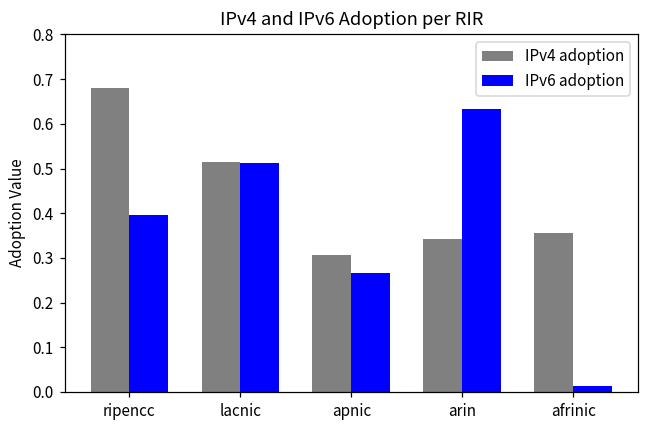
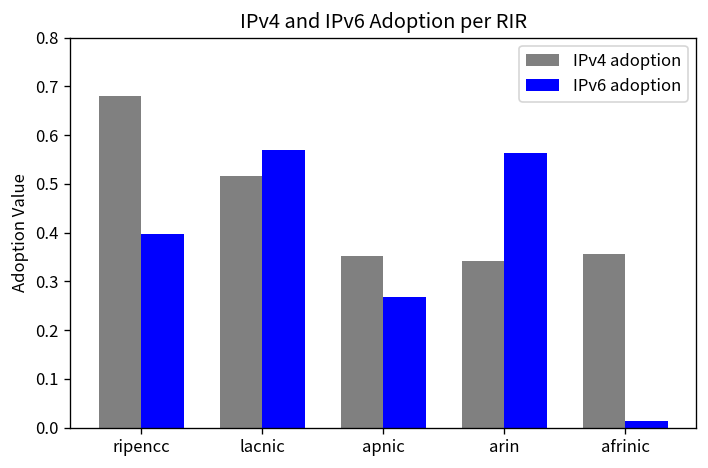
  {
    "IPv4 adoption": {
      "ripencc": 0.68,
      "lacnic": 0.52,
-     "apnic": 0.31,
+     "apnic": 0.35,
      "arin": 0.34,
      "afrinic": 0.36
    },
    "IPv6 adoption": {
      "ripencc": 0.40,
-     "lacnic": 0.51,
+     "lacnic": 0.57,
      "apnic": 0.27,
-     "arin": 0.63,
+     "arin": 0.56,
      "afrinic": 0.01
    }
  }
